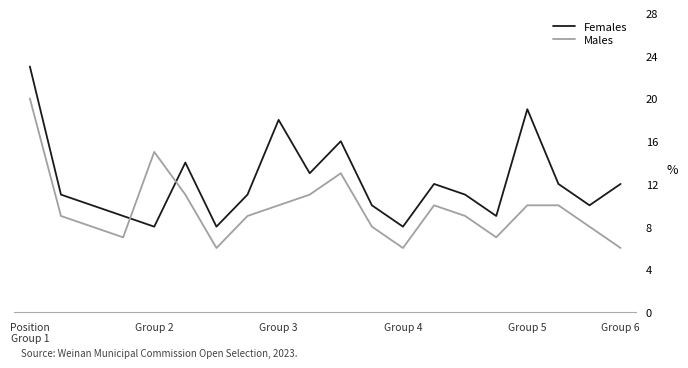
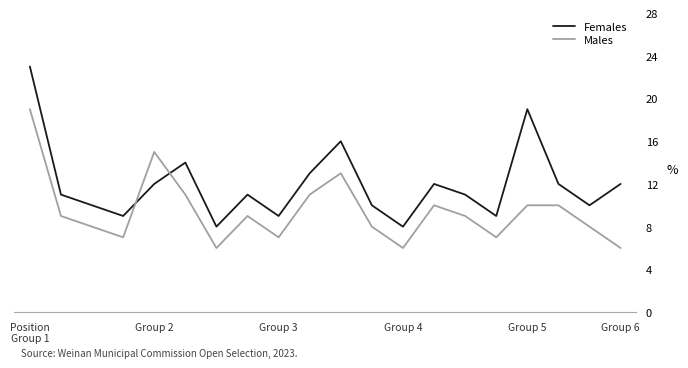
  {
    "Females": {
      "Position Group 1": 23,
-     "Group 2": 8,
-     "Group 3": 18,
+     "Group 2": 12,
+     "Group 3": 9,
      "Group 4": 8,
      "Group 5": 19,
      "Group 6": 12
    },
    "Males": {
-     "Position Group 1": 20,
+     "Position Group 1": 19,
      "Group 2": 15,
-     "Group 3": 10,
+     "Group 3": 7,
      "Group 4": 6,
      "Group 5": 10,
      "Group 6": 6
    }
  }
